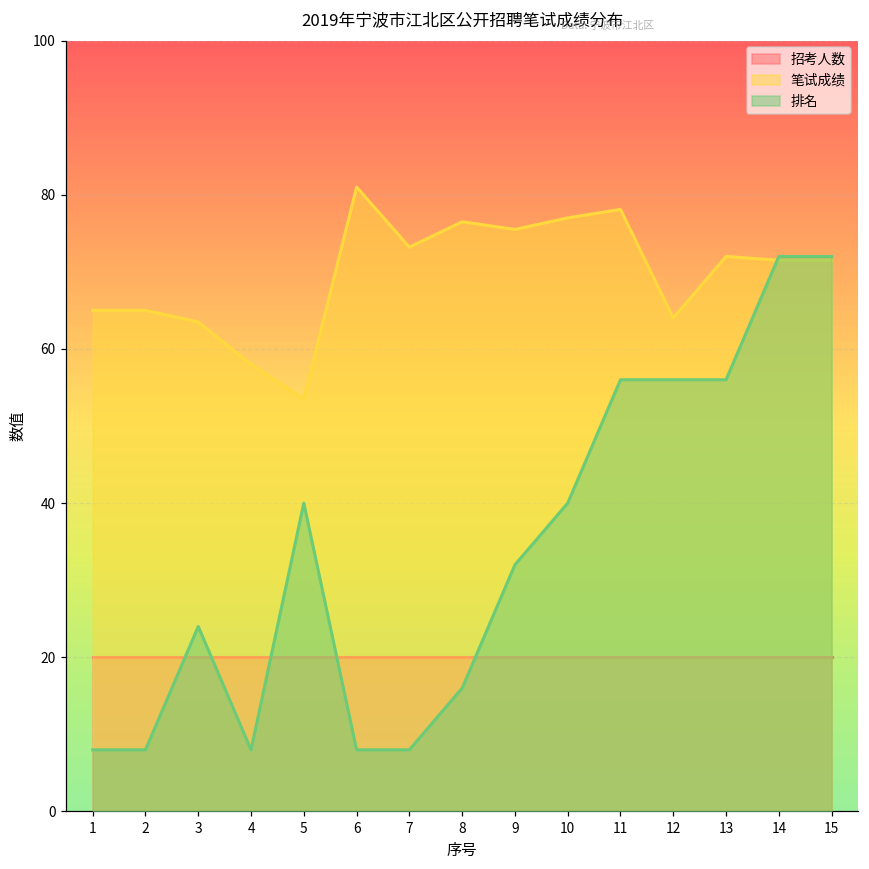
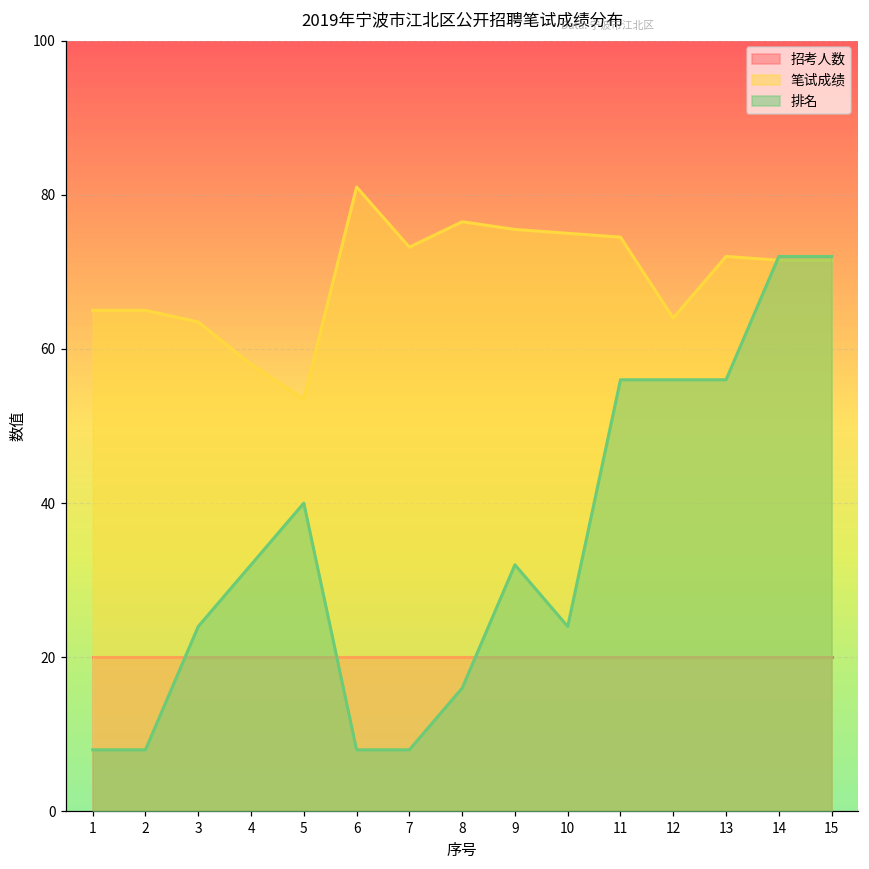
  {
    "招考人数": {
      "1": 20,
      "2": 20,
      "3": 20,
      "4": 20,
      "5": 20,
      "6": 20,
      "7": 20,
      "8": 20,
      "9": 20,
      "10": 20,
      "11": 20,
      "12": 20,
      "13": 20,
      "14": 20,
      "15": 20
    },
    "笔试成绩": {
      "1": 65,
      "2": 65,
      "3": 64,
      "4": 58,
      "5": 54,
      "6": 81,
      "7": 73,
      "8": 77,
      "9": 76,
-     "10": 77,
-     "11": 78,
+     "10": 75,
+     "11": 75,
      "12": 64,
      "13": 72,
      "14": 72,
      "15": 72
    },
    "排名": {
      "1": 8,
      "2": 8,
      "3": 24,
-     "4": 8,
+     "4": 32,
      "5": 40,
      "6": 8,
      "7": 8,
      "8": 16,
      "9": 32,
-     "10": 40,
+     "10": 24,
      "11": 56,
      "12": 56,
      "13": 56,
      "14": 72,
      "15": 72
    }
  }
